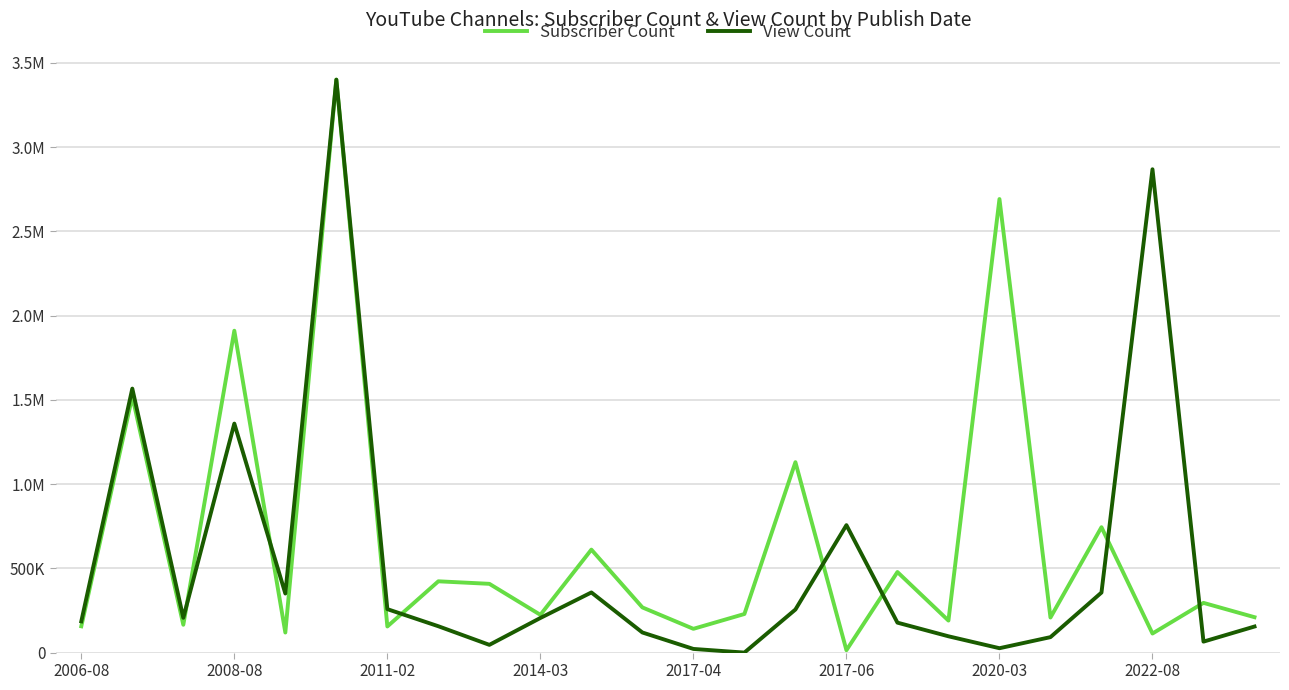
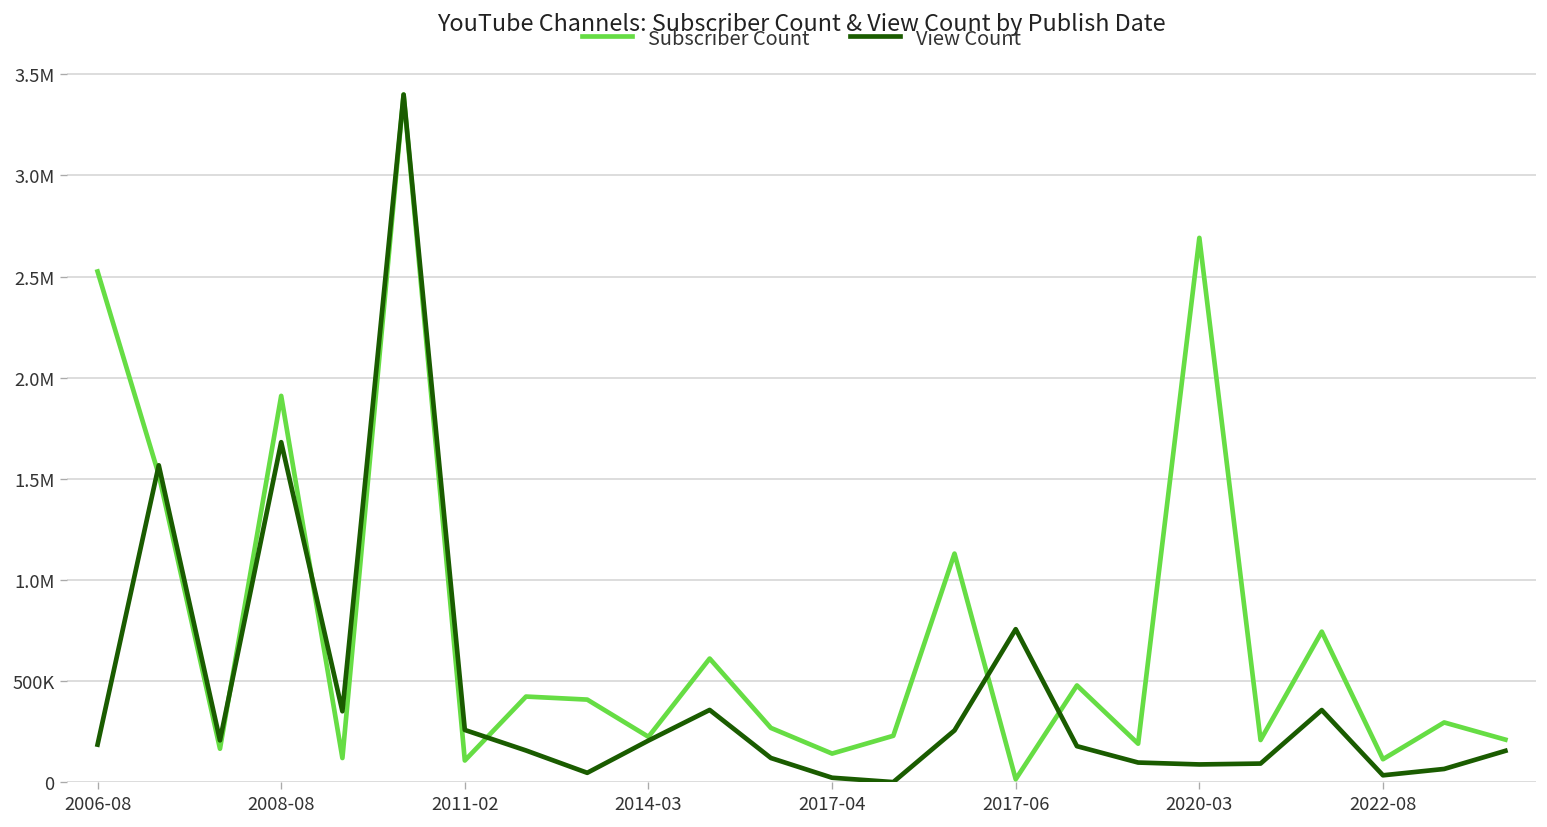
  {
    "Subscriber Count": {
-     "2006-08": 160000,
+     "2006-08": 2530000,
      "2008-08": 1910000,
-     "2011-02": 160000,
+     "2011-02": 110000,
      "2014-03": 220000,
      "2017-04": 140000,
      "2017-06": 10000,
      "2020-03": 2690000,
      "2022-08": 110000
    },
    "View Count": {
      "2006-08": 190000,
-     "2008-08": 1360000,
+     "2008-08": 1680000,
      "2011-02": 260000,
      "2014-03": 210000,
      "2017-04": 20000,
      "2017-06": 760000,
-     "2020-03": 30000,
-     "2022-08": 2870000
+     "2020-03": 90000,
+     "2022-08": 30000
    }
  }
